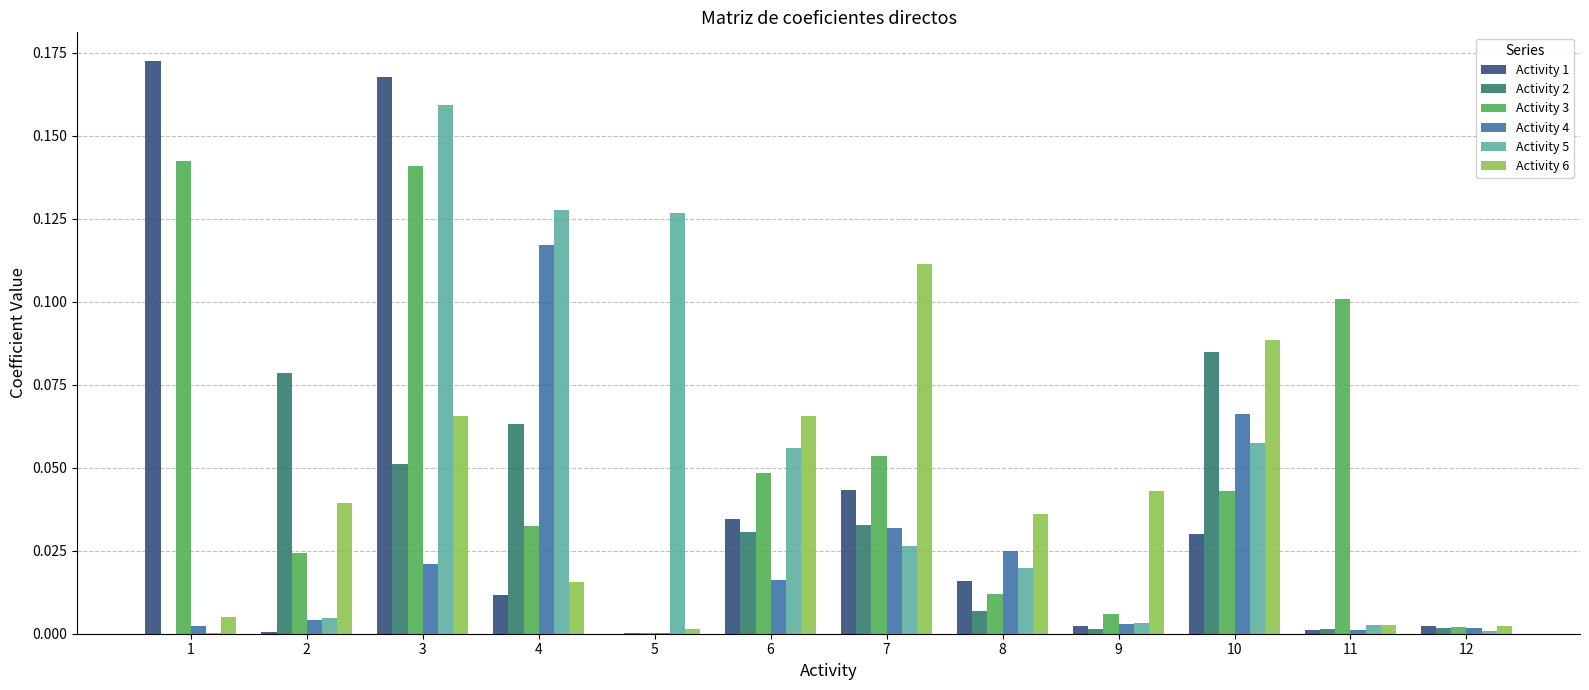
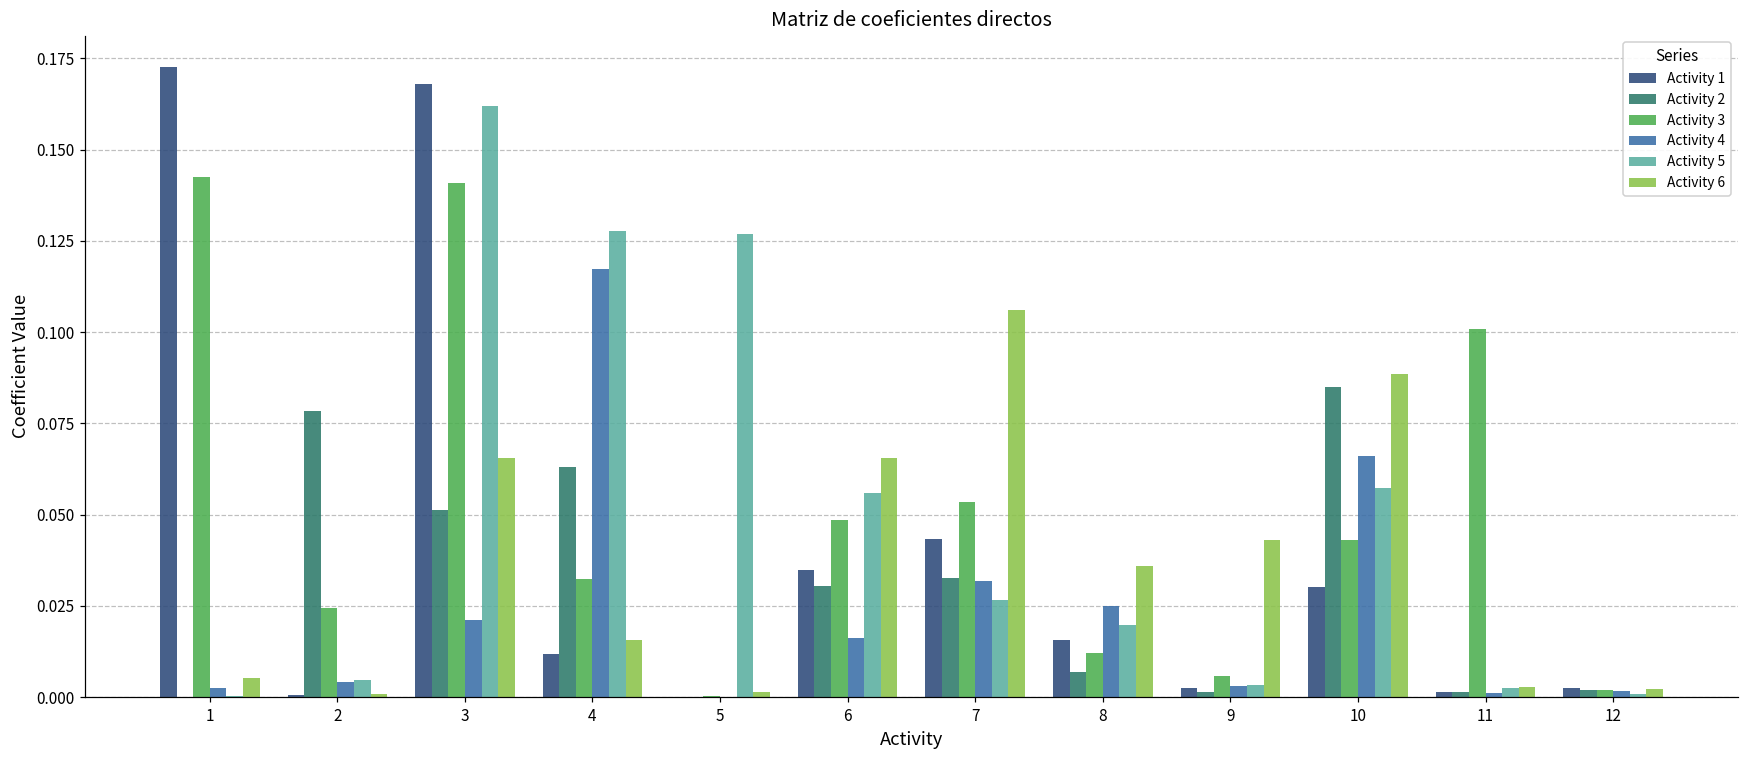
  {
    "Activity 3": {
      "1": 0.143,
      "2": 0.024,
      "3": 0.141,
      "4": 0.032,
      "6": 0.048,
      "7": 0.053,
      "8": 0.012,
      "9": 0.006,
      "10": 0.043,
      "11": 0.101,
      "12": 0.002
    },
    "Activity 5": {
      "2": 0.005,
-     "3": 0.159,
+     "3": 0.162,
      "4": 0.128,
      "5": 0.127,
      "6": 0.056,
      "7": 0.027,
      "8": 0.020,
      "9": 0.003,
      "10": 0.057,
      "11": 0.002,
      "12": 0.001
    },
    "Activity 6": {
      "1": 0.005,
-     "2": 0.039,
+     "2": 0.001,
      "3": 0.066,
      "4": 0.016,
      "5": 0.001,
      "6": 0.066,
-     "7": 0.111,
+     "7": 0.106,
      "8": 0.036,
      "9": 0.043,
      "10": 0.089,
      "11": 0.003,
      "12": 0.002
    }
  }
